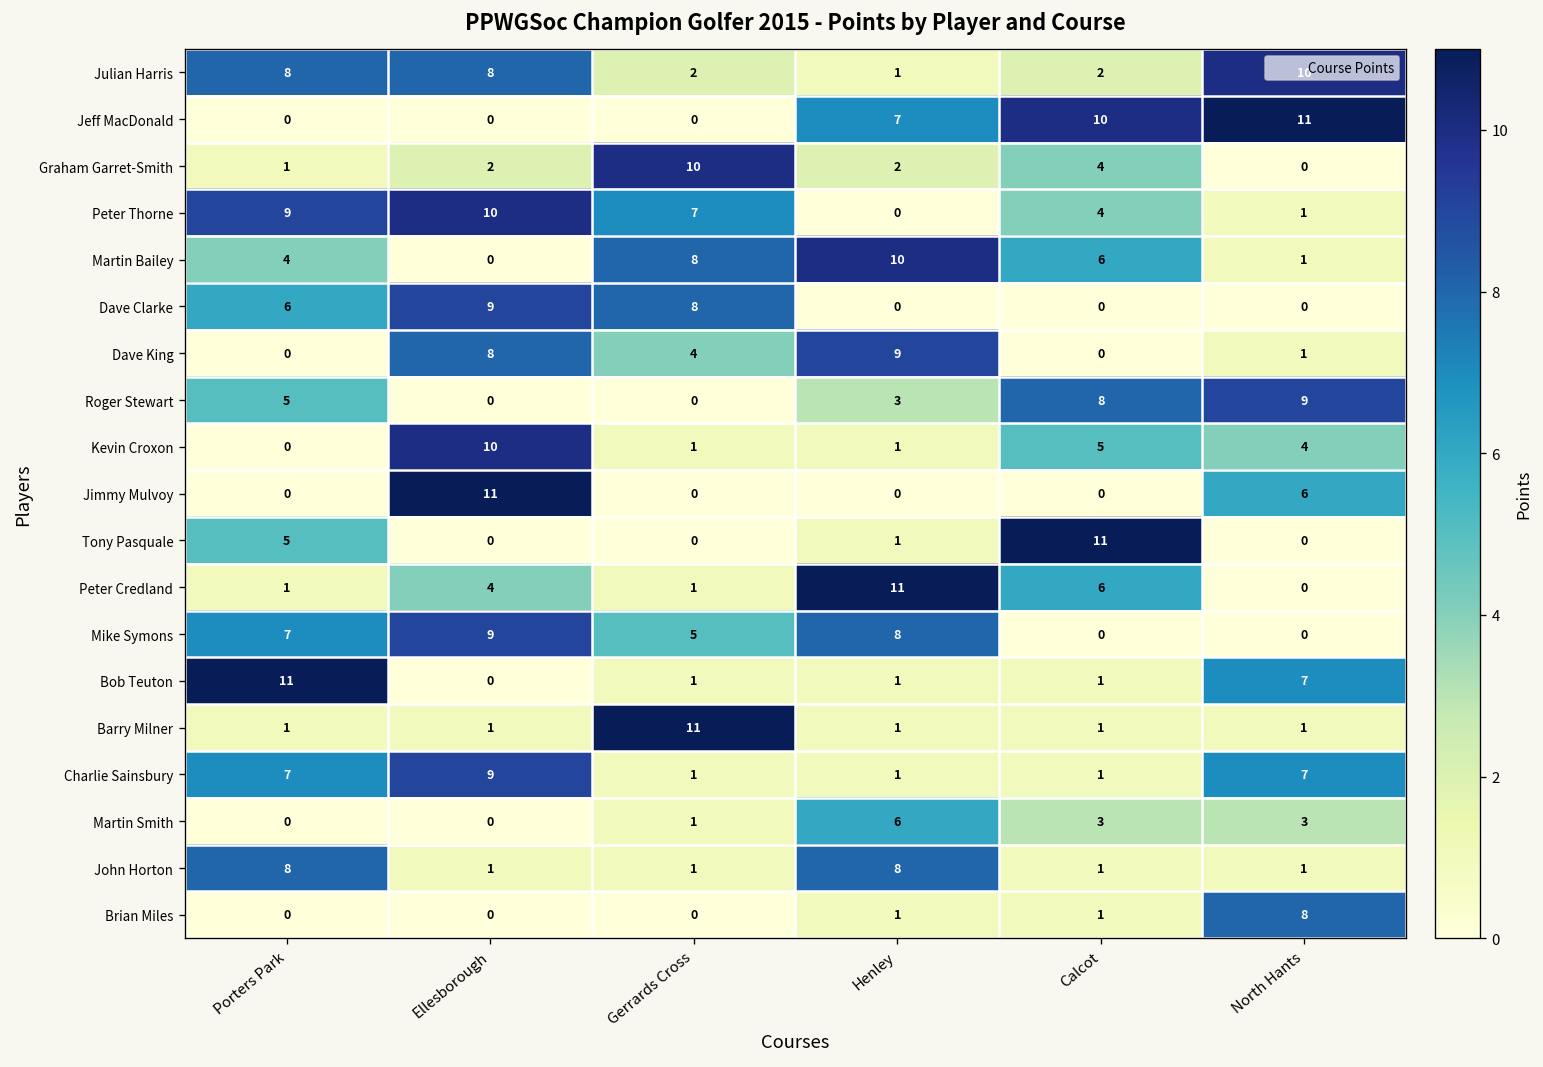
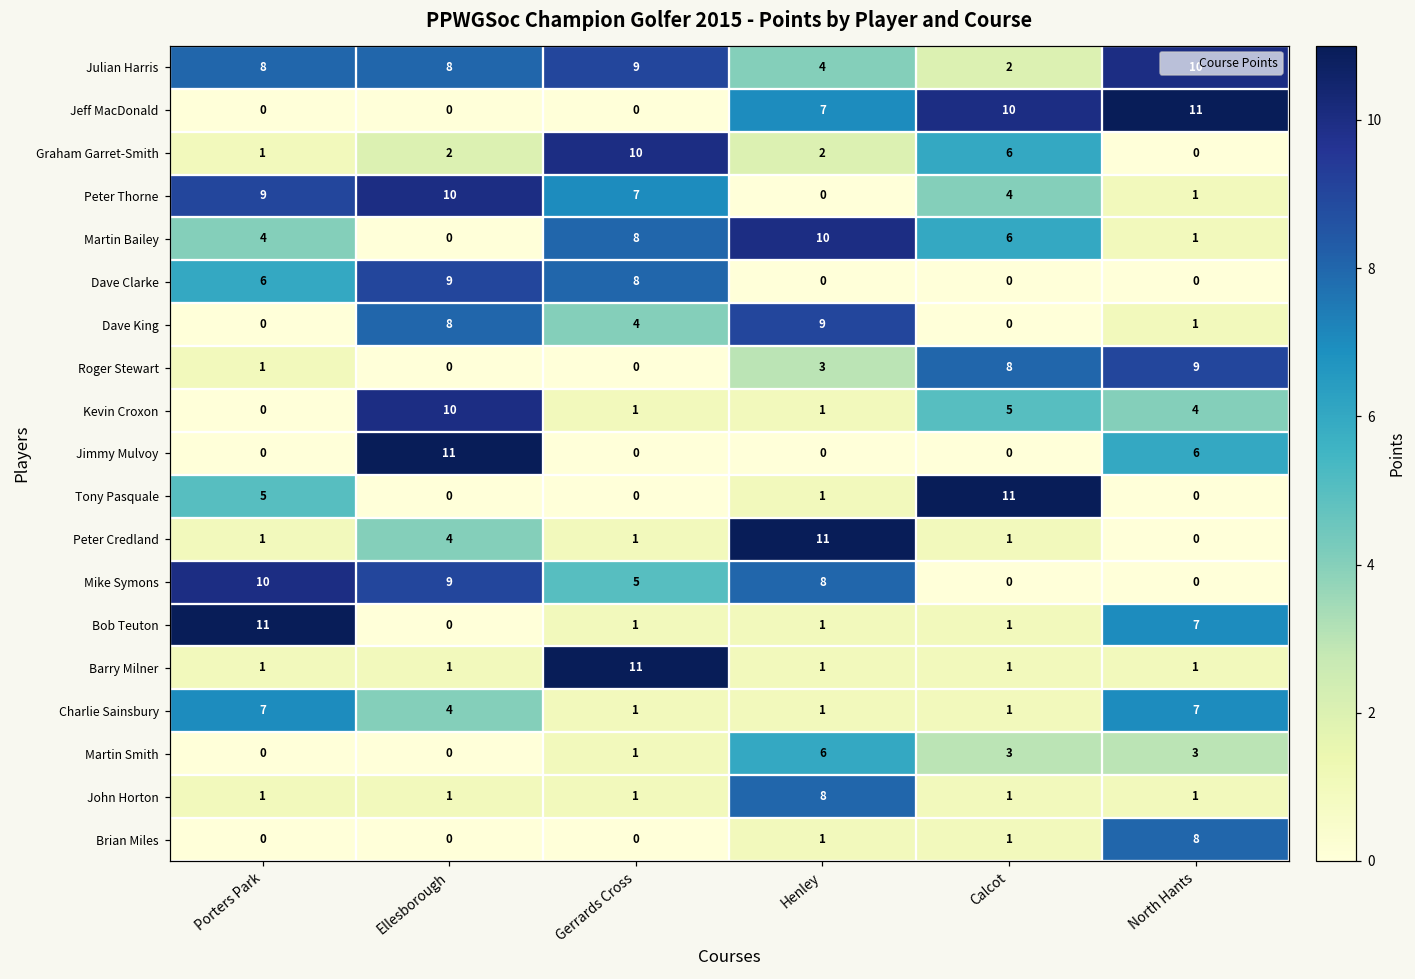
  {
    "Julian Harris": {
      "Porters Park": 8,
      "Ellesborough": 8,
-     "Gerrards Cross": 2,
-     "Henley": 1,
+     "Gerrards Cross": 9,
+     "Henley": 4,
      "Calcot": 2
    },
    "Jeff MacDonald": {
      "Porters Park": 0,
      "Ellesborough": 0,
      "Gerrards Cross": 0,
      "Henley": 7,
      "Calcot": 10,
      "North Hants": 11
    },
    "Graham Garret-Smith": {
      "Porters Park": 1,
      "Ellesborough": 2,
      "Gerrards Cross": 10,
      "Henley": 2,
-     "Calcot": 4,
+     "Calcot": 6,
      "North Hants": 0
    },
    "Peter Thorne": {
      "Porters Park": 9,
      "Ellesborough": 10,
      "Gerrards Cross": 7,
      "Henley": 0,
      "Calcot": 4,
      "North Hants": 1
    },
    "Martin Bailey": {
      "Porters Park": 4,
      "Ellesborough": 0,
      "Gerrards Cross": 8,
      "Henley": 10,
      "Calcot": 6,
      "North Hants": 1
    },
    "Dave Clarke": {
      "Porters Park": 6,
      "Ellesborough": 9,
      "Gerrards Cross": 8,
      "Henley": 0,
      "Calcot": 0,
      "North Hants": 0
    },
    "Dave King": {
      "Porters Park": 0,
      "Ellesborough": 8,
      "Gerrards Cross": 4,
      "Henley": 9,
      "Calcot": 0,
      "North Hants": 1
    },
    "Roger Stewart": {
-     "Porters Park": 5,
+     "Porters Park": 1,
      "Ellesborough": 0,
      "Gerrards Cross": 0,
      "Henley": 3,
      "Calcot": 8,
      "North Hants": 9
    },
    "Kevin Croxon": {
      "Porters Park": 0,
      "Ellesborough": 10,
      "Gerrards Cross": 1,
      "Henley": 1,
      "Calcot": 5,
      "North Hants": 4
    },
    "Jimmy Mulvoy": {
      "Porters Park": 0,
      "Ellesborough": 11,
      "Gerrards Cross": 0,
      "Henley": 0,
      "Calcot": 0,
      "North Hants": 6
    },
    "Tony Pasquale": {
      "Porters Park": 5,
      "Ellesborough": 0,
      "Gerrards Cross": 0,
      "Henley": 1,
      "Calcot": 11,
      "North Hants": 0
    },
    "Peter Credland": {
      "Porters Park": 1,
      "Ellesborough": 4,
      "Gerrards Cross": 1,
      "Henley": 11,
-     "Calcot": 6,
+     "Calcot": 1,
      "North Hants": 0
    },
    "Mike Symons": {
-     "Porters Park": 7,
+     "Porters Park": 10,
      "Ellesborough": 9,
      "Gerrards Cross": 5,
      "Henley": 8,
      "Calcot": 0,
      "North Hants": 0
    },
    "Bob Teuton": {
      "Porters Park": 11,
      "Ellesborough": 0,
      "Gerrards Cross": 1,
      "Henley": 1,
      "Calcot": 1,
      "North Hants": 7
    },
    "Barry Milner": {
      "Porters Park": 1,
      "Ellesborough": 1,
      "Gerrards Cross": 11,
      "Henley": 1,
      "Calcot": 1,
      "North Hants": 1
    },
    "Charlie Sainsbury": {
      "Porters Park": 7,
-     "Ellesborough": 9,
+     "Ellesborough": 4,
      "Gerrards Cross": 1,
      "Henley": 1,
      "Calcot": 1,
      "North Hants": 7
    },
    "Martin Smith": {
      "Porters Park": 0,
      "Ellesborough": 0,
      "Gerrards Cross": 1,
      "Henley": 6,
      "Calcot": 3,
      "North Hants": 3
    },
    "John Horton": {
-     "Porters Park": 8,
+     "Porters Park": 1,
      "Ellesborough": 1,
      "Gerrards Cross": 1,
      "Henley": 8,
      "Calcot": 1,
      "North Hants": 1
    },
    "Brian Miles": {
      "Porters Park": 0,
      "Ellesborough": 0,
      "Gerrards Cross": 0,
      "Henley": 1,
      "Calcot": 1,
      "North Hants": 8
    }
  }
